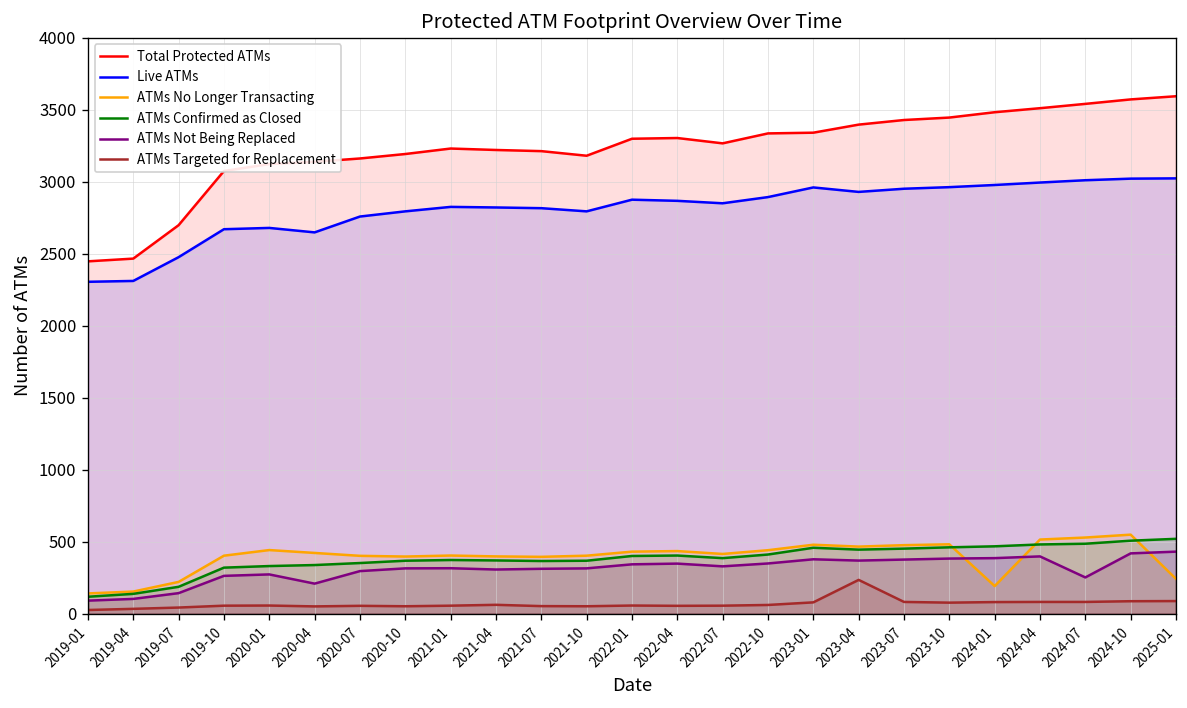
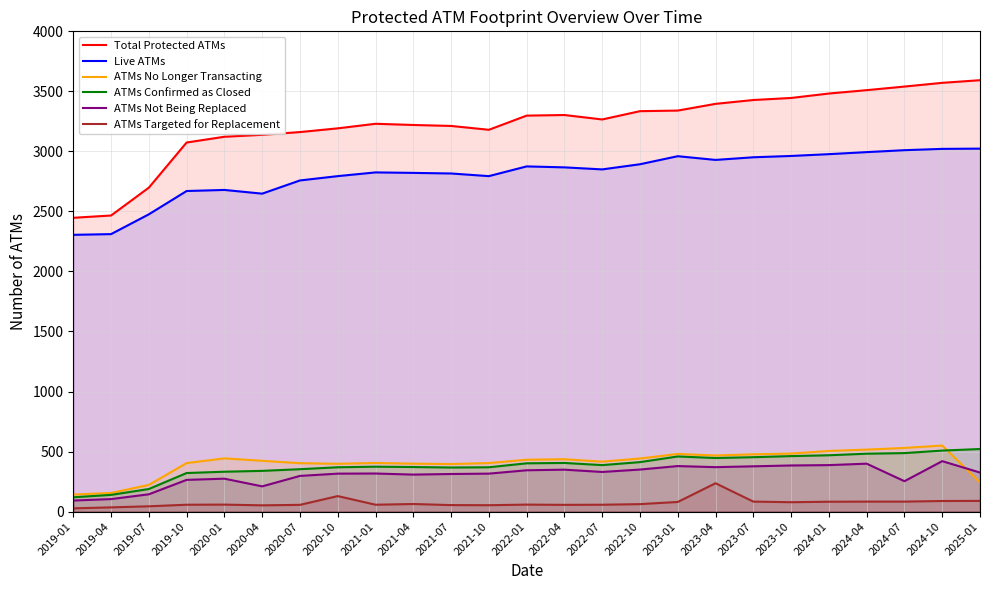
  {
    "Total Protected ATMs": {
      "2019-01": 2450,
      "2019-04": 2470,
      "2019-07": 2700,
      "2019-10": 3070,
      "2020-01": 3120,
      "2020-04": 3140,
      "2020-07": 3160,
      "2020-10": 3190,
      "2021-01": 3230,
      "2021-04": 3220,
      "2021-07": 3210,
      "2021-10": 3180,
      "2022-01": 3300,
      "2022-04": 3300,
      "2022-07": 3270,
      "2022-10": 3340,
      "2023-01": 3340,
      "2023-04": 3400,
      "2023-07": 3430,
      "2023-10": 3450,
      "2024-01": 3480,
      "2024-04": 3510,
      "2024-07": 3540,
      "2024-10": 3570,
      "2025-01": 3590
    },
    "Live ATMs": {
      "2019-01": 2310,
      "2019-04": 2310,
      "2019-07": 2480,
      "2019-10": 2670,
      "2020-01": 2680,
      "2020-04": 2650,
      "2020-07": 2760,
      "2020-10": 2790,
      "2021-01": 2830,
      "2021-04": 2820,
      "2021-07": 2820,
      "2021-10": 2790,
      "2022-01": 2880,
      "2022-04": 2870,
      "2022-07": 2850,
      "2022-10": 2890,
      "2023-01": 2960,
      "2023-04": 2930,
      "2023-07": 2950,
      "2023-10": 2960,
      "2024-01": 2980,
      "2024-04": 2990,
      "2024-07": 3010,
      "2024-10": 3020,
      "2025-01": 3020
    },
    "ATMs No Longer Transacting": {
      "2019-01": 140,
      "2019-07": 220,
      "2019-10": 400,
      "2020-01": 440,
      "2020-04": 420,
      "2020-07": 400,
      "2020-10": 400,
      "2021-01": 410,
      "2021-04": 400,
      "2021-07": 400,
      "2021-10": 400,
      "2022-01": 430,
      "2022-04": 440,
      "2022-07": 420,
      "2022-10": 440,
      "2023-01": 480,
      "2023-07": 480,
-     "2024-01": 190,
+     "2024-01": 510,
      "2024-04": 520,
      "2024-07": 530,
      "2024-10": 550,
      "2025-01": 240
    },
    "ATMs Confirmed as Closed": {
      "2019-01": 120,
      "2019-07": 190,
      "2019-10": 320,
      "2020-01": 330,
      "2020-04": 340,
      "2020-07": 350,
      "2020-10": 370,
      "2021-01": 370,
      "2021-04": 370,
      "2021-07": 370,
      "2021-10": 370,
      "2022-01": 400,
      "2022-04": 410,
      "2022-07": 390,
      "2022-10": 410,
      "2023-01": 460,
      "2023-07": 450,
      "2024-01": 470,
      "2024-04": 480,
      "2024-07": 490,
      "2024-10": 510,
      "2025-01": 520
    },
    "ATMs Not Being Replaced": {
      "2019-01": 90,
      "2019-04": 100,
      "2019-07": 140,
      "2019-10": 260,
      "2020-01": 270,
      "2020-04": 210,
      "2020-07": 300,
      "2020-10": 320,
      "2021-01": 320,
      "2021-04": 310,
      "2021-07": 310,
      "2021-10": 320,
      "2022-01": 340,
      "2022-04": 350,
      "2022-07": 330,
      "2022-10": 350,
      "2023-01": 380,
      "2023-04": 370,
      "2023-07": 380,
      "2023-10": 380,
      "2024-01": 390,
      "2024-04": 400,
      "2024-07": 250,
      "2024-10": 420,
-     "2025-01": 430
+     "2025-01": 330
    },
    "ATMs Targeted for Replacement": {
      "2019-01": 30,
      "2019-04": 40,
      "2019-07": 40,
      "2019-10": 60,
      "2020-01": 60,
      "2020-04": 50,
      "2020-07": 60,
-     "2020-10": 50,
+     "2020-10": 130,
      "2021-01": 60,
      "2021-04": 60,
      "2021-07": 50,
      "2021-10": 50,
      "2022-01": 60,
      "2022-04": 60,
      "2022-07": 60,
      "2022-10": 60,
      "2023-01": 80,
      "2023-04": 240,
      "2023-07": 80,
      "2023-10": 80,
      "2024-01": 80,
      "2024-04": 80,
      "2024-07": 80,
      "2024-10": 90,
      "2025-01": 90
    }
  }
